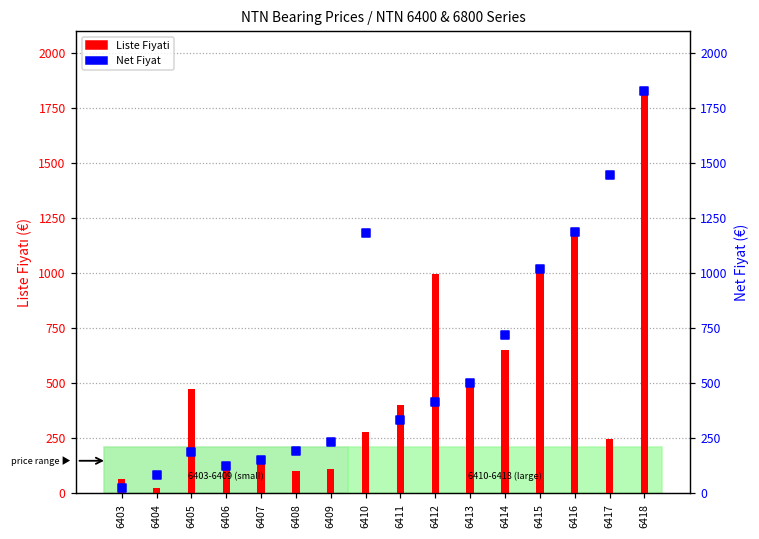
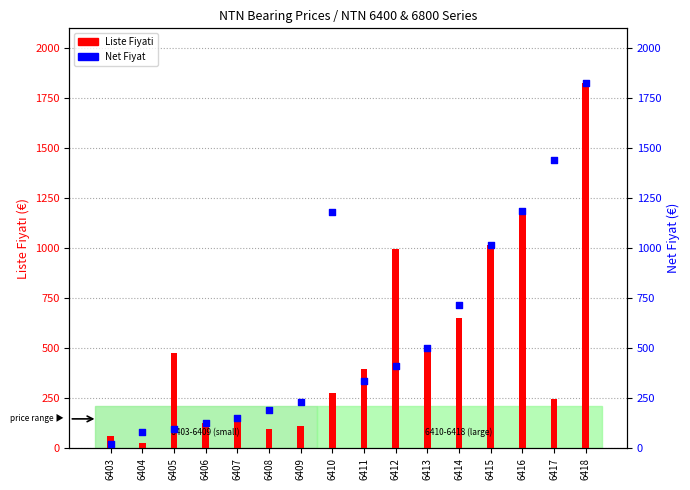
  {
    "Liste Fiyati": {
      "6403": 60,
      "6404": 20,
      "6405": 470,
      "6407": 150,
      "6408": 100,
      "6409": 110,
      "6410": 280,
      "6411": 400,
      "6412": 990,
      "6413": 500,
      "6415": 1020,
      "6416": 1190,
      "6417": 250,
      "6418": 1820
    },
    "Net Fiyat": {
-     "6405": 190
+     "6405": 100
    }
  }
